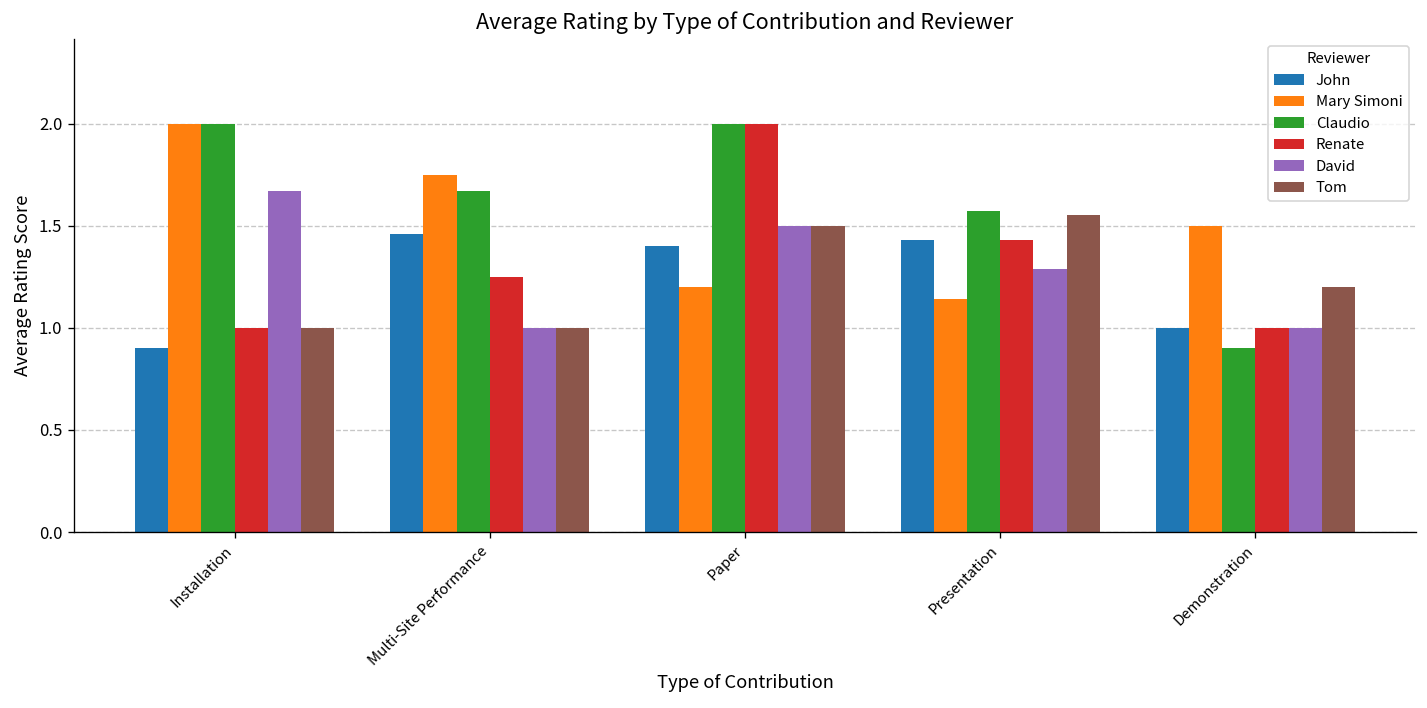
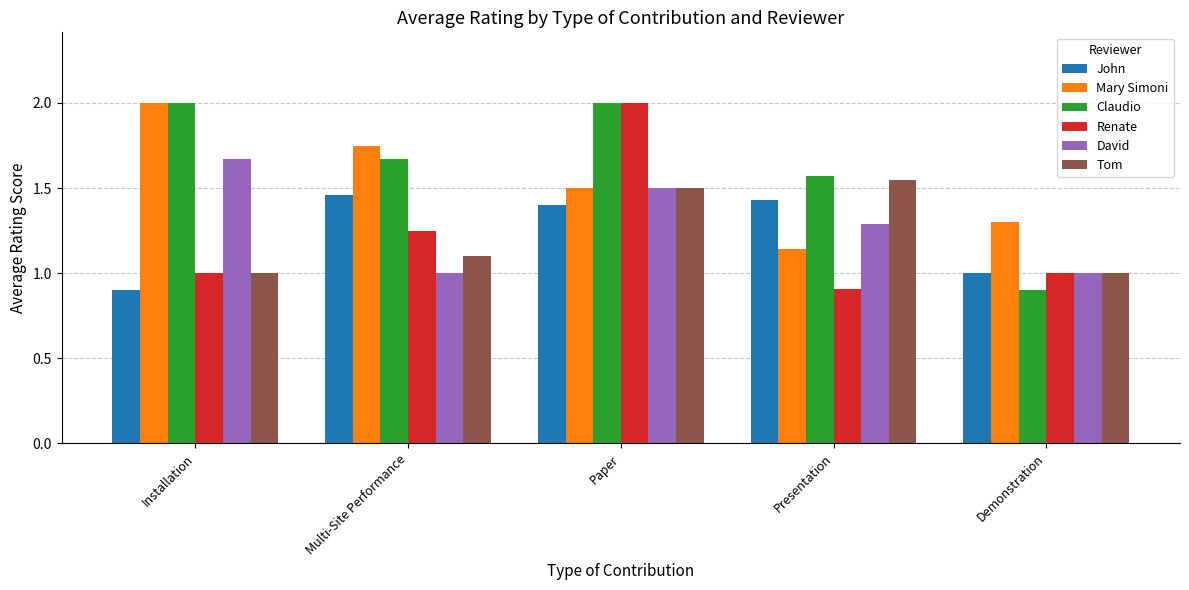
  {
    "John": {
      "Installation": 0.90,
      "Multi-Site Performance": 1.46,
      "Paper": 1.40,
      "Presentation": 1.43,
      "Demonstration": 1.00
    },
    "Mary Simoni": {
      "Installation": 2.0,
      "Multi-Site Performance": 1.75,
-     "Paper": 1.2,
+     "Paper": 1.5,
      "Presentation": 1.14,
-     "Demonstration": 1.5
+     "Demonstration": 1.3
    },
    "Claudio": {
      "Installation": 2.00,
      "Multi-Site Performance": 1.67,
      "Paper": 2.00,
      "Presentation": 1.57,
      "Demonstration": 0.90
    },
    "Renate": {
      "Installation": 1.00,
      "Multi-Site Performance": 1.25,
      "Paper": 2.00,
-     "Presentation": 1.43,
+     "Presentation": 0.91,
      "Demonstration": 1.00
    },
    "David": {
      "Installation": 1.67,
      "Multi-Site Performance": 1.00,
      "Paper": 1.50,
      "Presentation": 1.29,
      "Demonstration": 1.00
    },
    "Tom": {
      "Installation": 1.0,
-     "Multi-Site Performance": 1.0,
+     "Multi-Site Performance": 1.1,
      "Paper": 1.5,
      "Presentation": 1.55,
-     "Demonstration": 1.2
+     "Demonstration": 1.0
    }
  }
